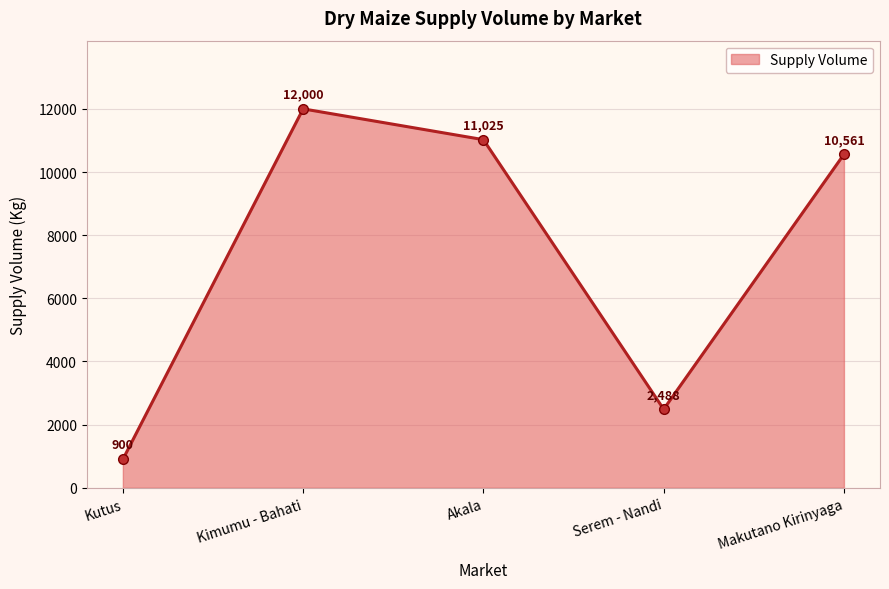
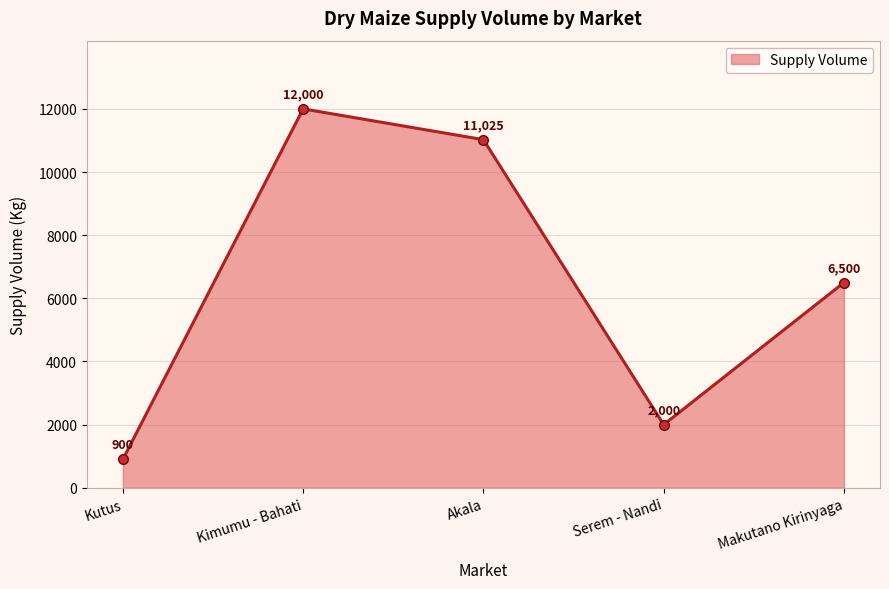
  {
    "Kutus": "900",
    "Kimumu - Bahati": "12,000",
    "Akala": "11,025",
-   "Serem - Nandi": "2,488",
-   "Makutano Kirinyaga": "10,561"
+   "Serem - Nandi": "2,000",
+   "Makutano Kirinyaga": "6,500"
  }
